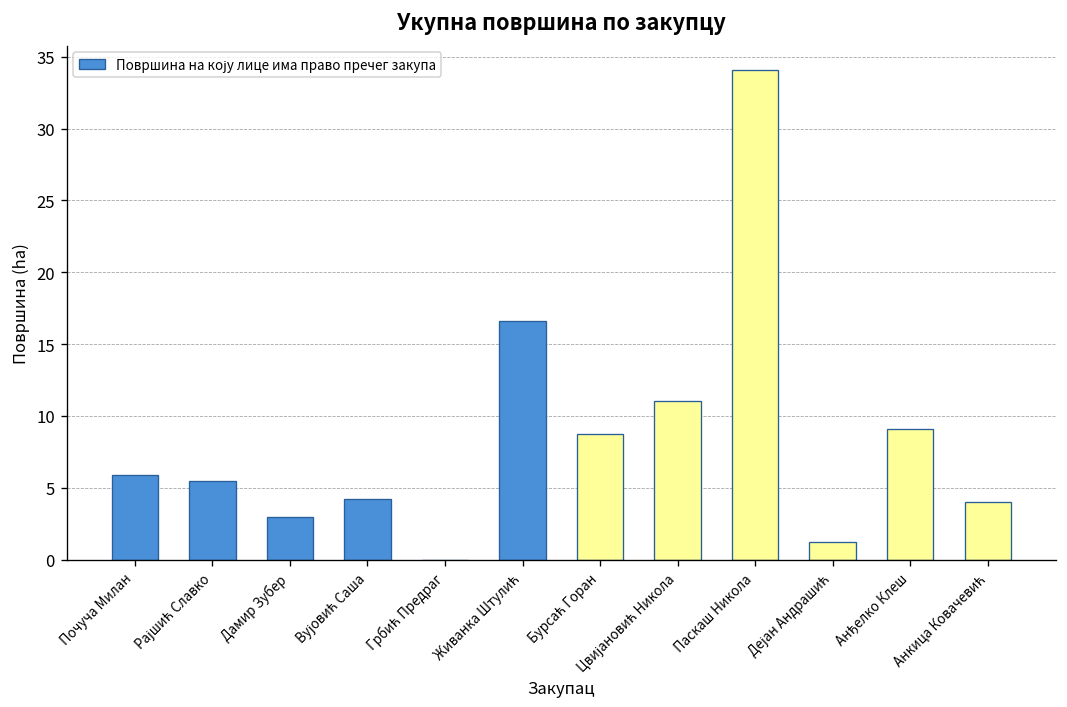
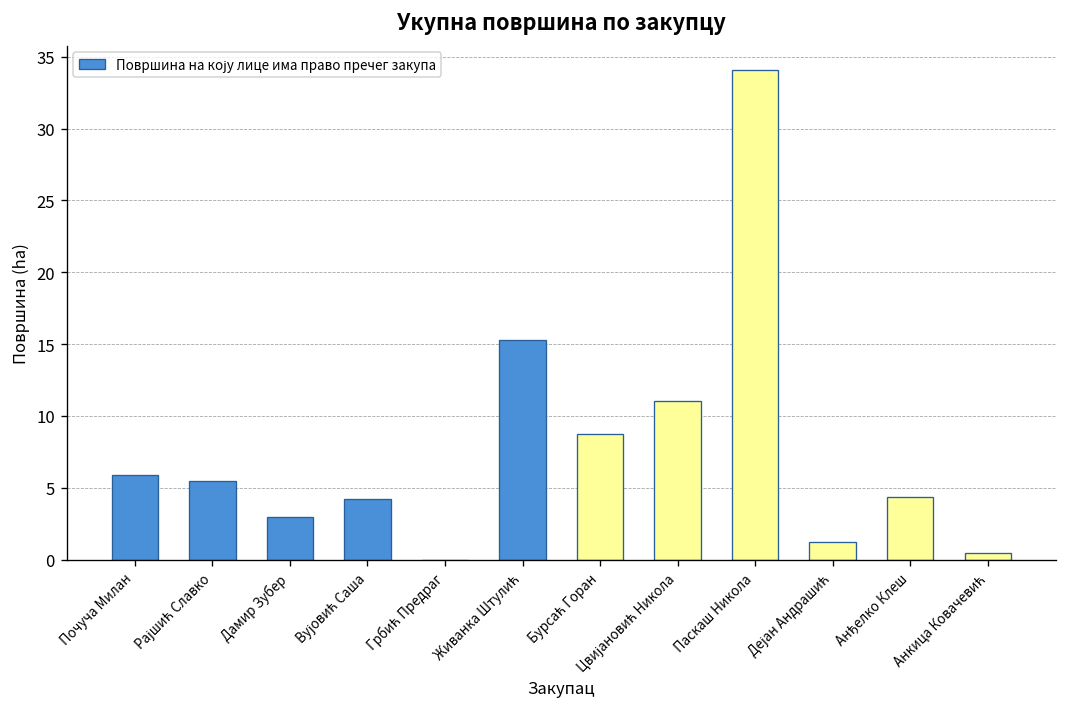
  {
    "Почуча Милан": 5.9,
    "Рајшић Славко": 5.5,
    "Дамир Зубер": 3.0,
    "Вујовић Саша": 4.2,
    "Грбић Предраг": 0.0,
-   "Живанка Штулић": 16.6,
+   "Живанка Штулић": 15.3,
    "Бурсаћ Горан": 8.8,
    "Цвијановић Никола": 11.0,
    "Паскаш Никола": 34.1,
    "Дејан Андрашић": 1.2,
-   "Анђелко Клеш": 9.1,
-   "Анкица Ковачевић": 4.0
+   "Анђелко Клеш": 4.4,
+   "Анкица Ковачевић": 0.5
  }
